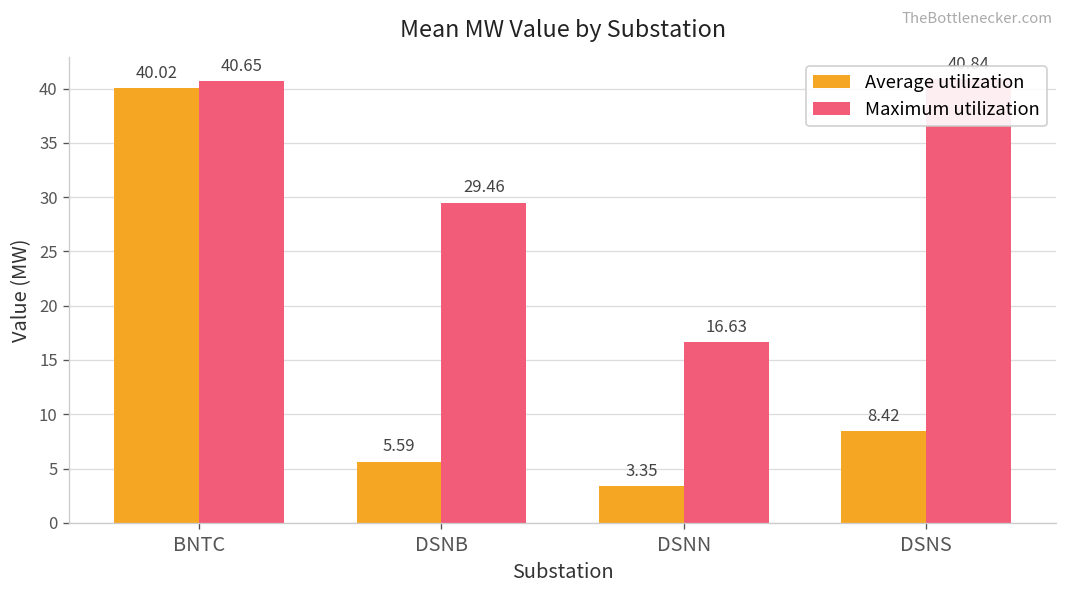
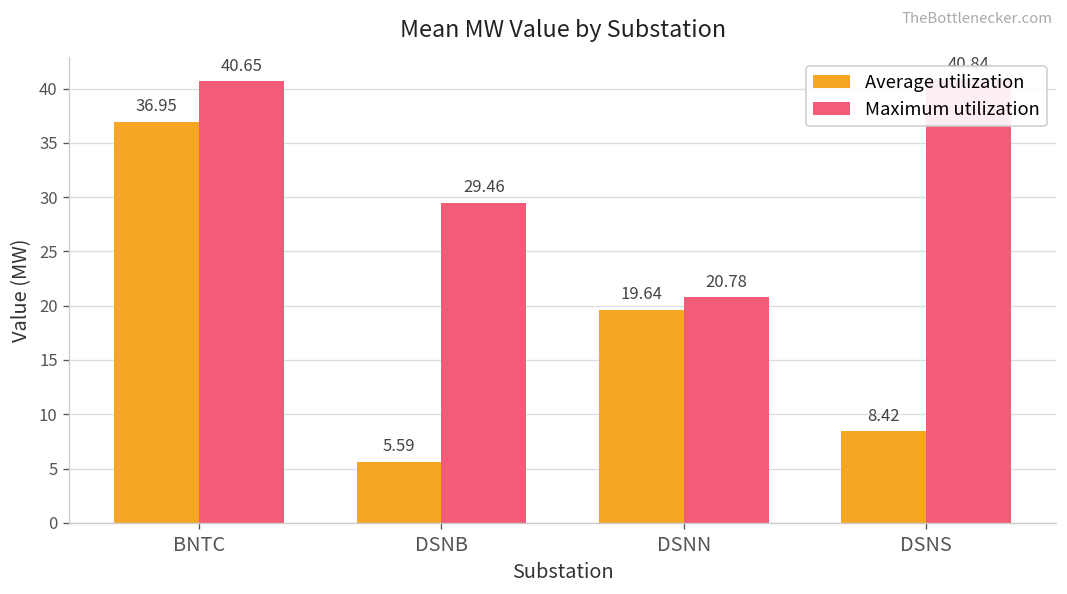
  {
    "Average utilization": {
-     "BNTC": 40.02,
+     "BNTC": 36.95,
      "DSNB": 5.59,
-     "DSNN": 3.35,
+     "DSNN": 19.64,
      "DSNS": 8.42
    },
    "Maximum utilization": {
      "BNTC": 40.65,
      "DSNB": 29.46,
-     "DSNN": 16.63
+     "DSNN": 20.78
    }
  }
